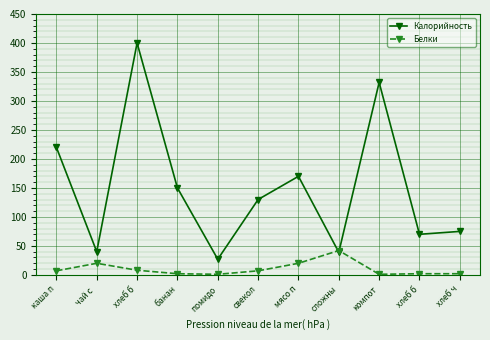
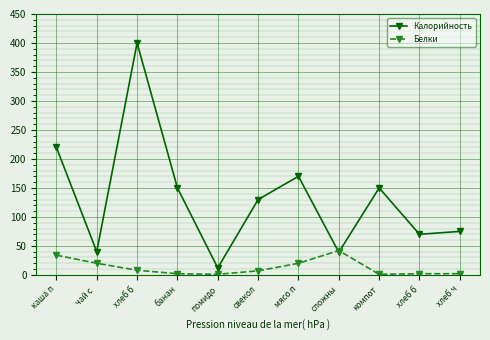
  {
    "Калорийность": {
      "каша п": 220,
      "чай с": 40,
      "банан": 150,
-     "помидо": 30,
+     "помидо": 10,
      "свекол": 130,
      "мясо п": 170,
-     "компот": 330,
+     "компот": 150,
      "хлеб ч": 80
    },
    "Белки": {
-     "каша п": 10,
+     "каша п": 30,
      "чай с": 20,
      "банан": 0,
      "помидо": 0,
      "свекол": 10,
      "мясо п": 20,
      "компот": 0,
      "хлеб ч": 0
    }
  }
